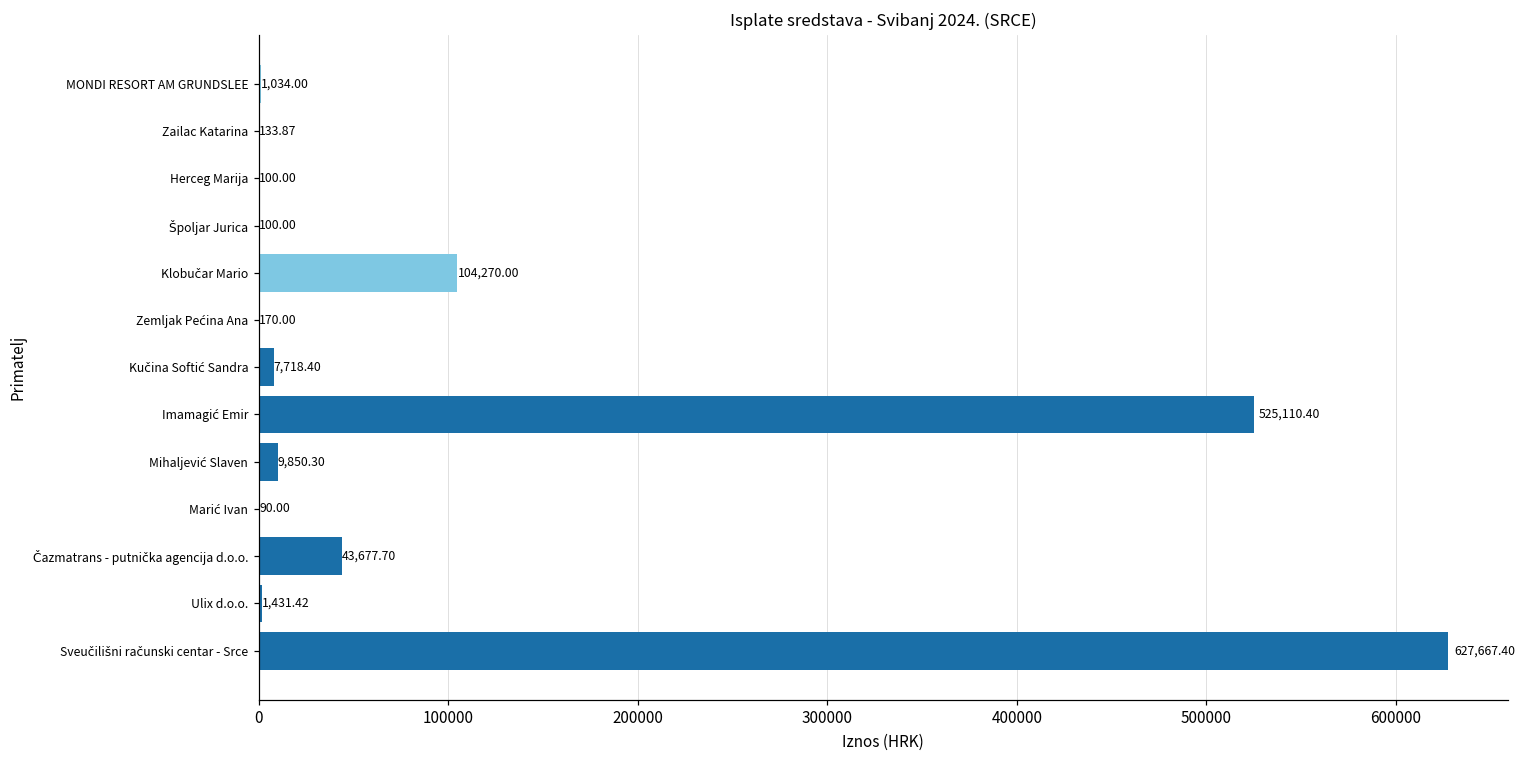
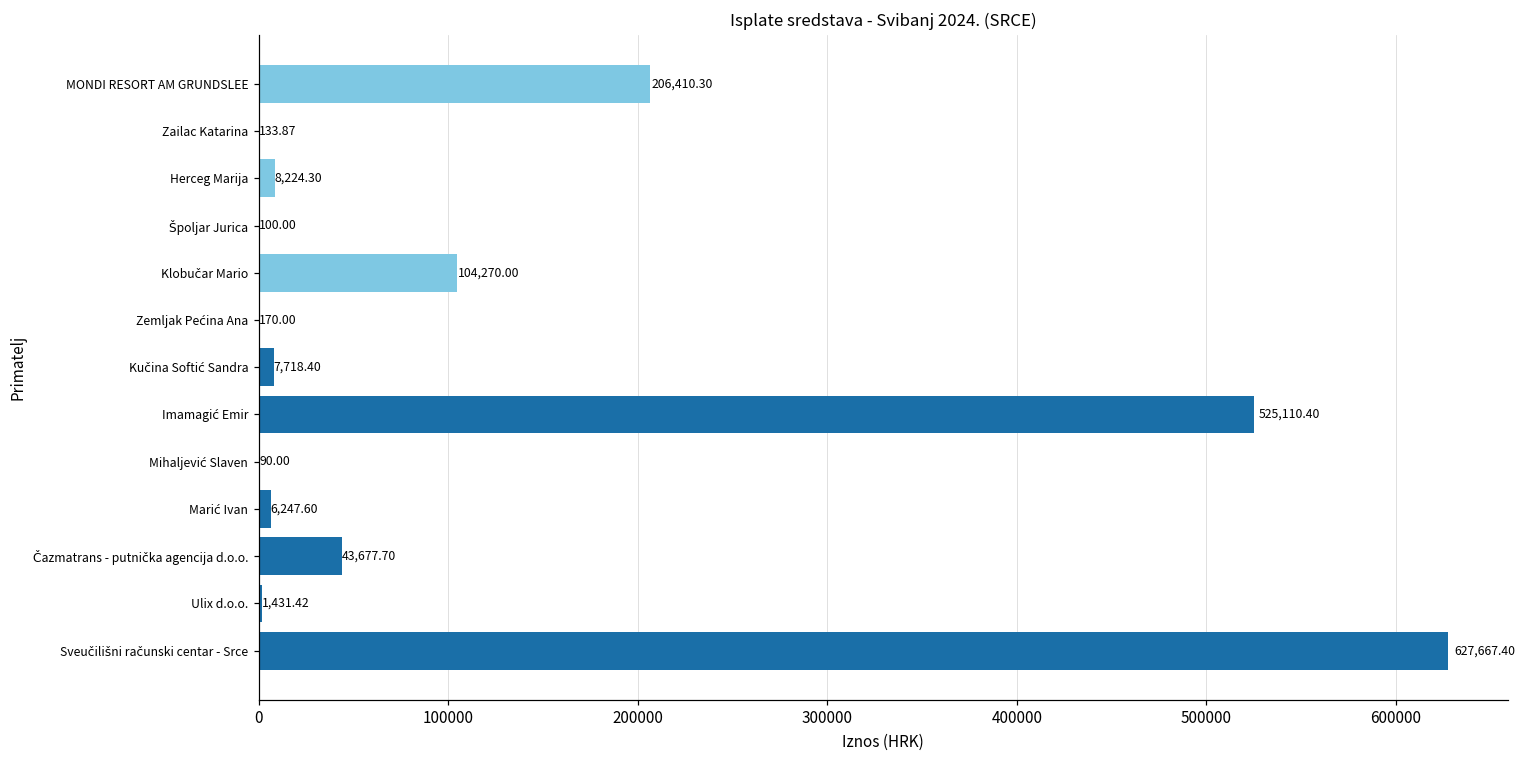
  {
-   "MONDI RESORT AM GRUNDSLEE": "1,034.00",
+   "MONDI RESORT AM GRUNDSLEE": "206,410.30",
    "Zailac Katarina": "133.87",
-   "Herceg Marija": "100.00",
+   "Herceg Marija": "8,224.30",
    "Špoljar Jurica": "100.00",
    "Klobučar Mario": "104,270.00",
    "Zemljak Pećina Ana": "170.00",
    "Kučina Softić Sandra": "7,718.40",
    "Imamagić Emir": "525,110.40",
-   "Mihaljević Slaven": "9,850.30",
-   "Marić Ivan": "90.00",
+   "Mihaljević Slaven": "90.00",
+   "Marić Ivan": "6,247.60",
    "Čazmatrans - putnička agencija d.o.o.": "43,677.70",
    "Ulix d.o.o.": "1,431.42",
    "Sveučilišni računski centar - Srce": "627,667.40"
  }
